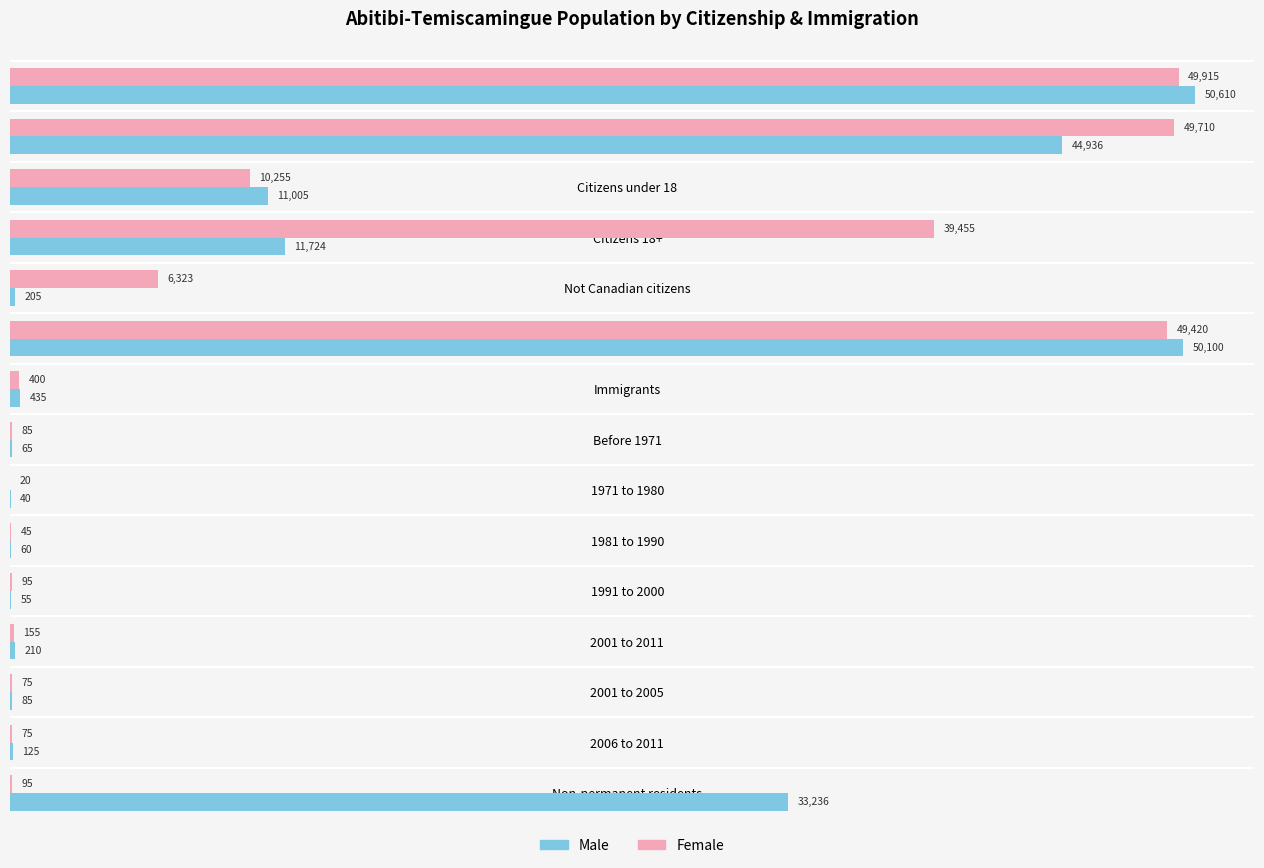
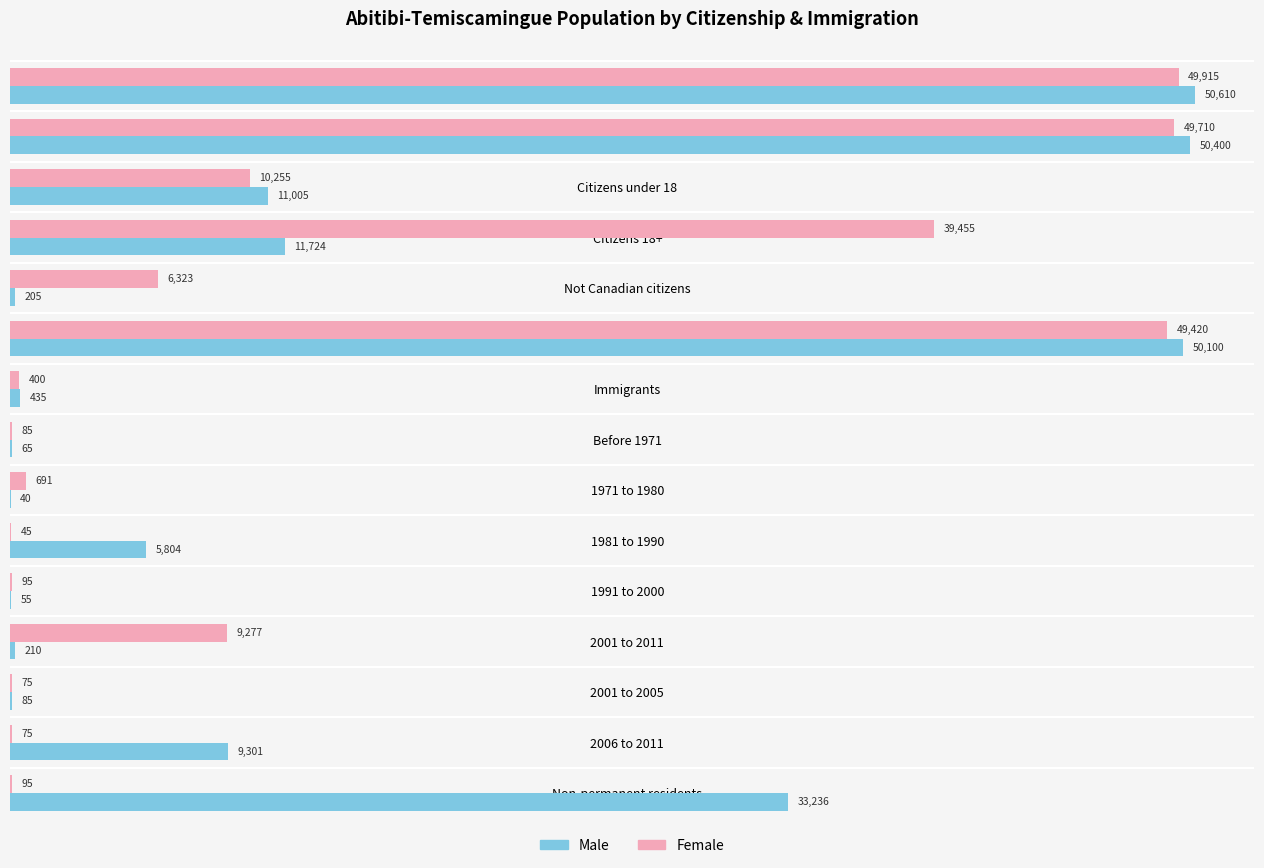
  {
    "Male": {
      "Total population": "50,610",
-     "Canadian citizens": "44,936",
+     "Canadian citizens": "50,400",
      "Citizens under 18": "11,005",
      "Citizens 18+": "11,724",
      "Not Canadian citizens": "205",
      "Non-immigrants": "50,100",
      "Immigrants": "435",
      "Before 1971": "65",
      "1971 to 1980": "40",
-     "1981 to 1990": "60",
+     "1981 to 1990": "5,804",
      "1991 to 2000": "55",
      "2001 to 2011": "210",
      "2001 to 2005": "85",
-     "2006 to 2011": "125",
+     "2006 to 2011": "9,301",
      "Non-permanent residents": "33,236"
    },
    "Female": {
      "Total population": "49,915",
      "Canadian citizens": "49,710",
      "Citizens under 18": "10,255",
      "Citizens 18+": "39,455",
      "Not Canadian citizens": "6,323",
      "Non-immigrants": "49,420",
      "Immigrants": "400",
      "Before 1971": "85",
-     "1971 to 1980": "20",
+     "1971 to 1980": "691",
      "1981 to 1990": "45",
      "1991 to 2000": "95",
-     "2001 to 2011": "155",
+     "2001 to 2011": "9,277",
      "2001 to 2005": "75",
      "2006 to 2011": "75",
      "Non-permanent residents": "95"
    }
  }
